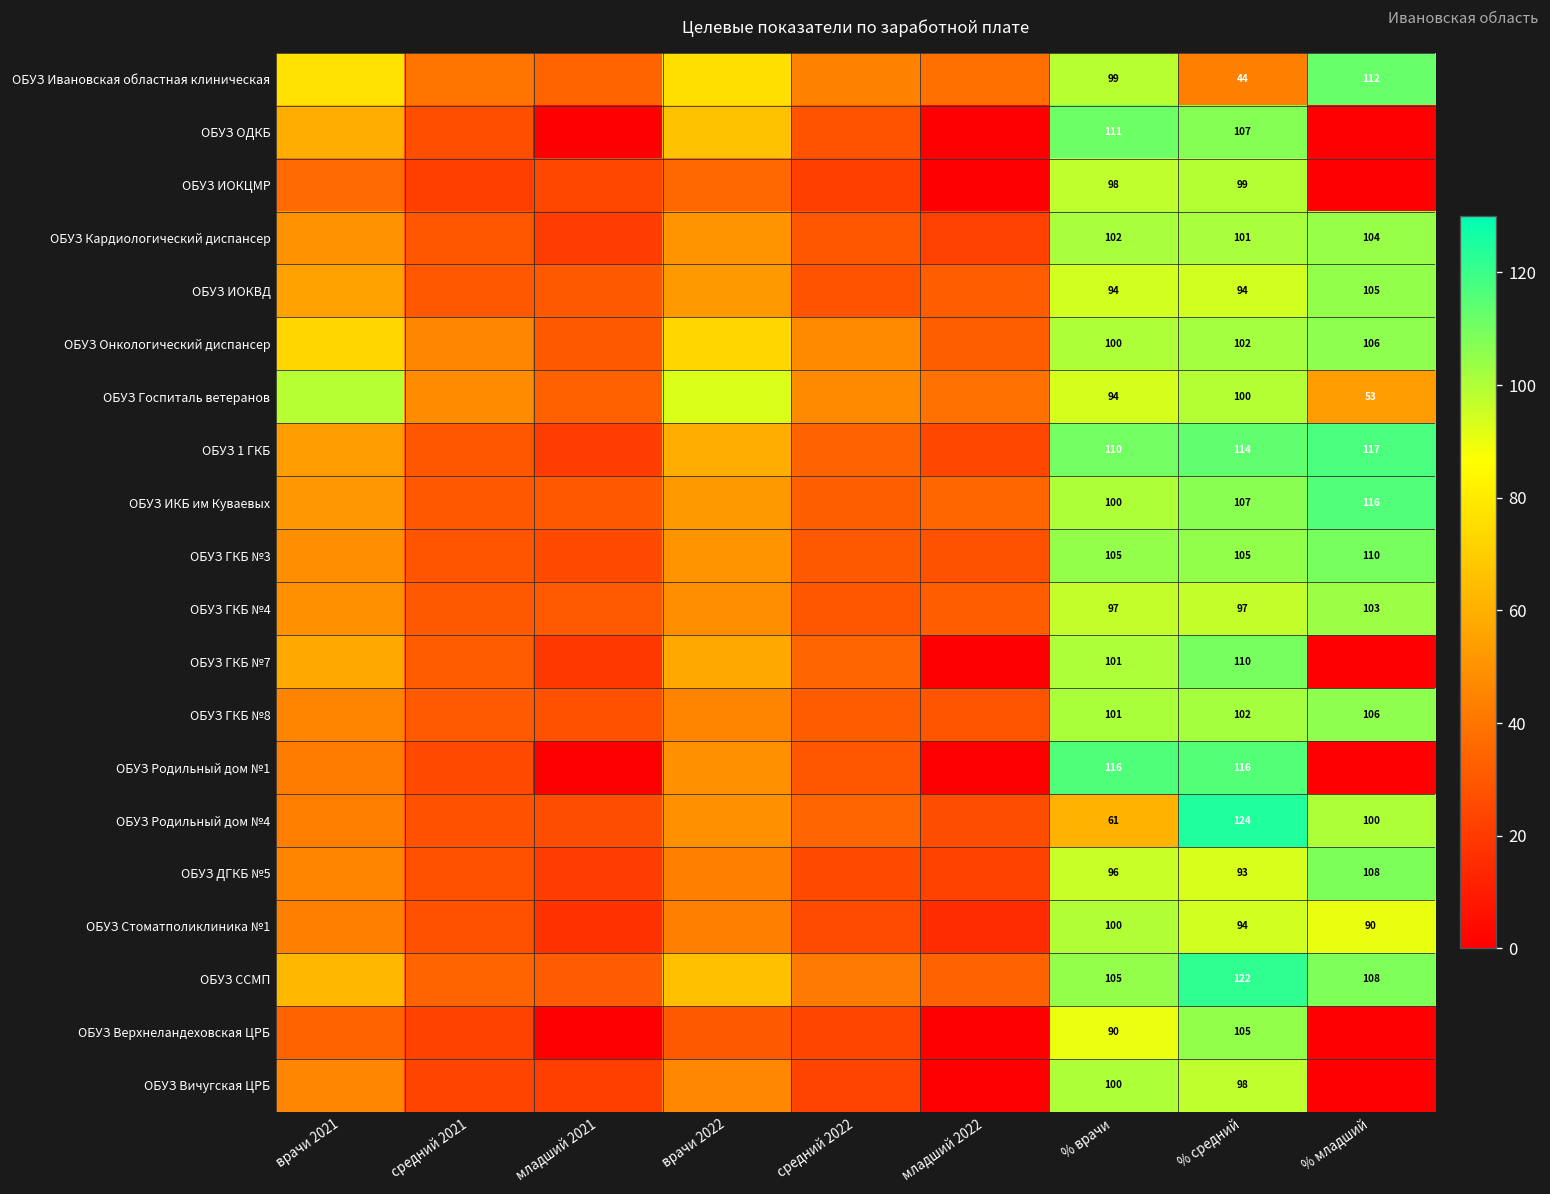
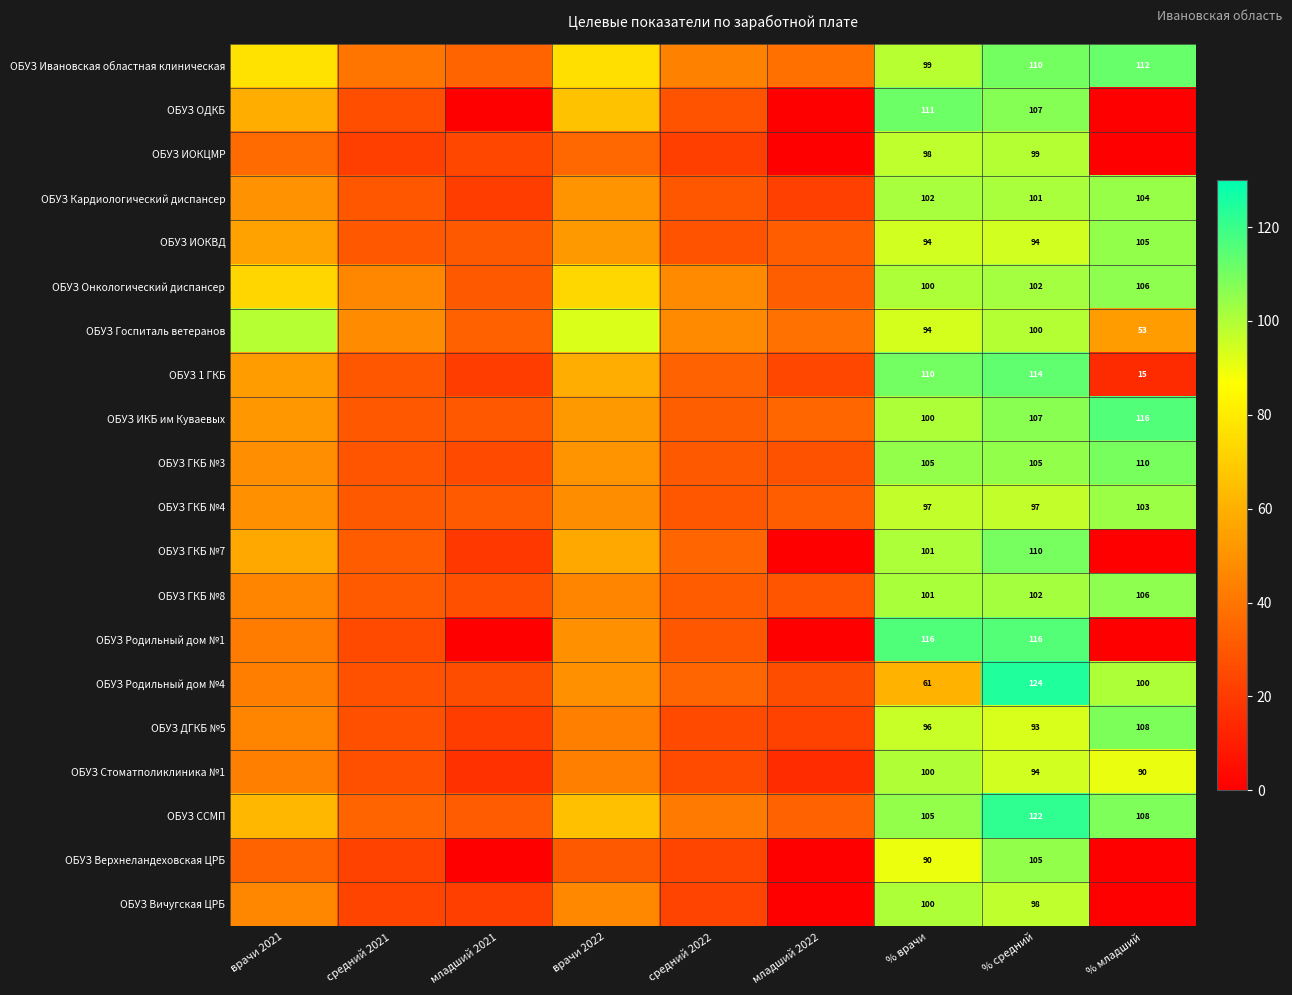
  {
    "ОБУЗ Ивановская областная клиническая": {
      "% врачи": 99,
-     "% средний": 44,
+     "% средний": 110,
      "% младший": 112
    },
    "ОБУЗ ОДКБ": {
      "% врачи": 111,
      "% средний": 107
    },
    "ОБУЗ ИОКЦМР": {
      "% врачи": 98,
      "% средний": 99
    },
    "ОБУЗ Кардиологический диспансер": {
      "% врачи": 102,
      "% средний": 101,
      "% младший": 104
    },
    "ОБУЗ ИОКВД": {
      "% врачи": 94,
      "% средний": 94,
      "% младший": 105
    },
    "ОБУЗ Онкологический диспансер": {
      "% врачи": 100,
      "% средний": 102,
      "% младший": 106
    },
    "ОБУЗ Госпиталь ветеранов": {
      "% врачи": 94,
      "% средний": 100,
      "% младший": 53
    },
    "ОБУЗ 1 ГКБ": {
      "% врачи": 110,
      "% средний": 114,
-     "% младший": 117
+     "% младший": 15
    },
    "ОБУЗ ИКБ им Куваевых": {
      "% врачи": 100,
      "% средний": 107,
      "% младший": 116
    },
    "ОБУЗ ГКБ №3": {
      "% врачи": 105,
      "% средний": 105,
      "% младший": 110
    },
    "ОБУЗ ГКБ №4": {
      "% врачи": 97,
      "% средний": 97,
      "% младший": 103
    },
    "ОБУЗ ГКБ №7": {
      "% врачи": 101,
      "% средний": 110
    },
    "ОБУЗ ГКБ №8": {
      "% врачи": 101,
      "% средний": 102,
      "% младший": 106
    },
    "ОБУЗ Родильный дом №1": {
      "% врачи": 116,
      "% средний": 116
    },
    "ОБУЗ Родильный дом №4": {
      "% врачи": 61,
      "% средний": 124,
      "% младший": 100
    },
    "ОБУЗ ДГКБ №5": {
      "% врачи": 96,
      "% средний": 93,
      "% младший": 108
    },
    "ОБУЗ Стоматполиклиника №1": {
      "% врачи": 100,
      "% средний": 94,
      "% младший": 90
    },
    "ОБУЗ ССМП": {
      "% врачи": 105,
      "% средний": 122,
      "% младший": 108
    },
    "ОБУЗ Верхнеландеховская ЦРБ": {
      "% врачи": 90,
      "% средний": 105
    },
    "ОБУЗ Вичугская ЦРБ": {
      "% врачи": 100,
      "% средний": 98
    }
  }
